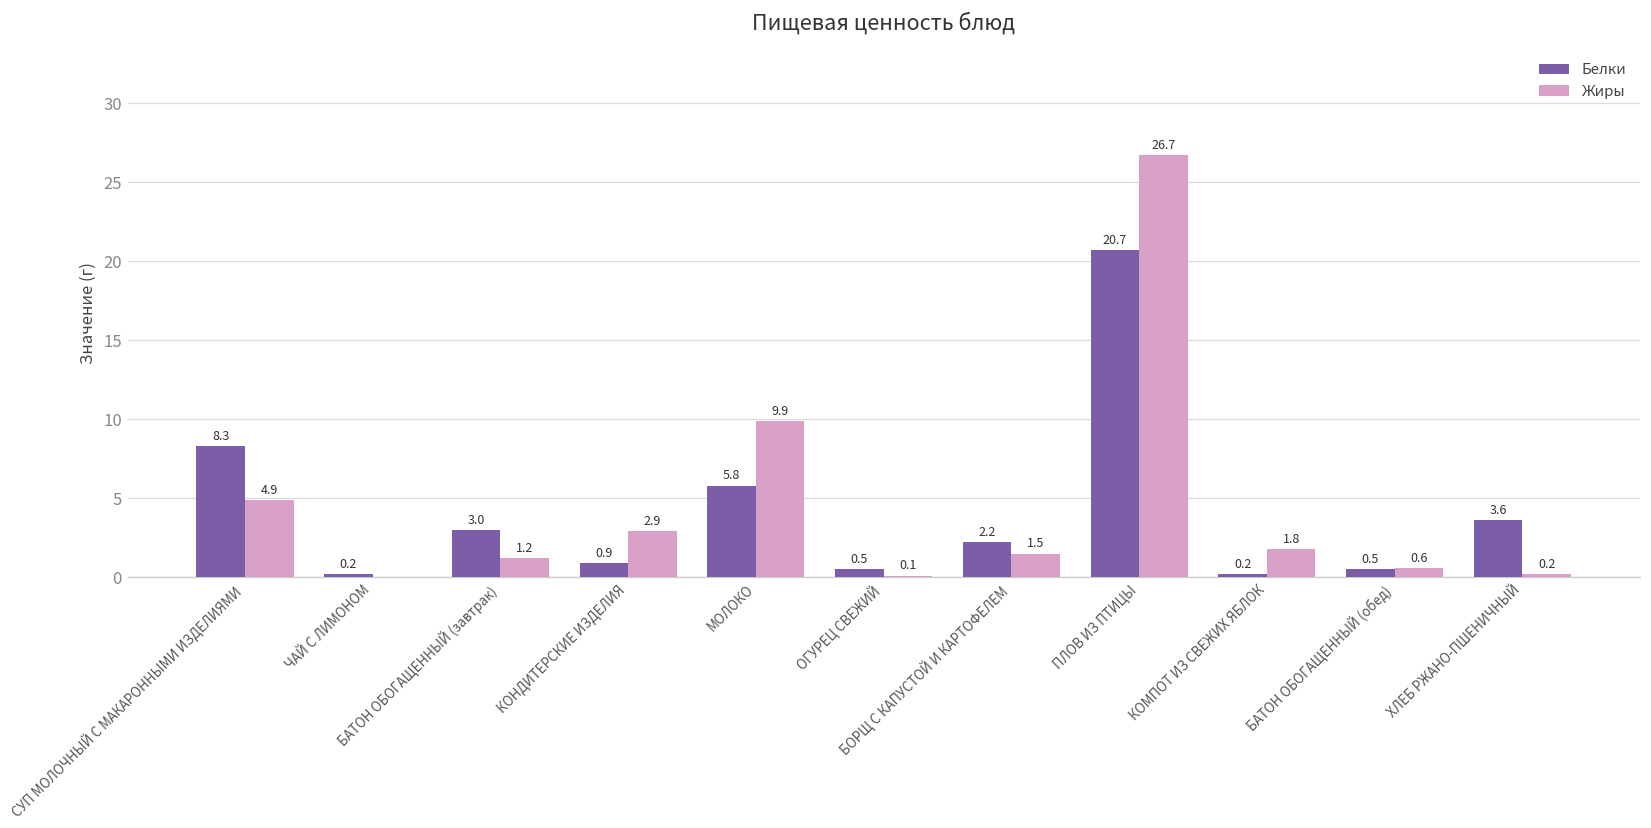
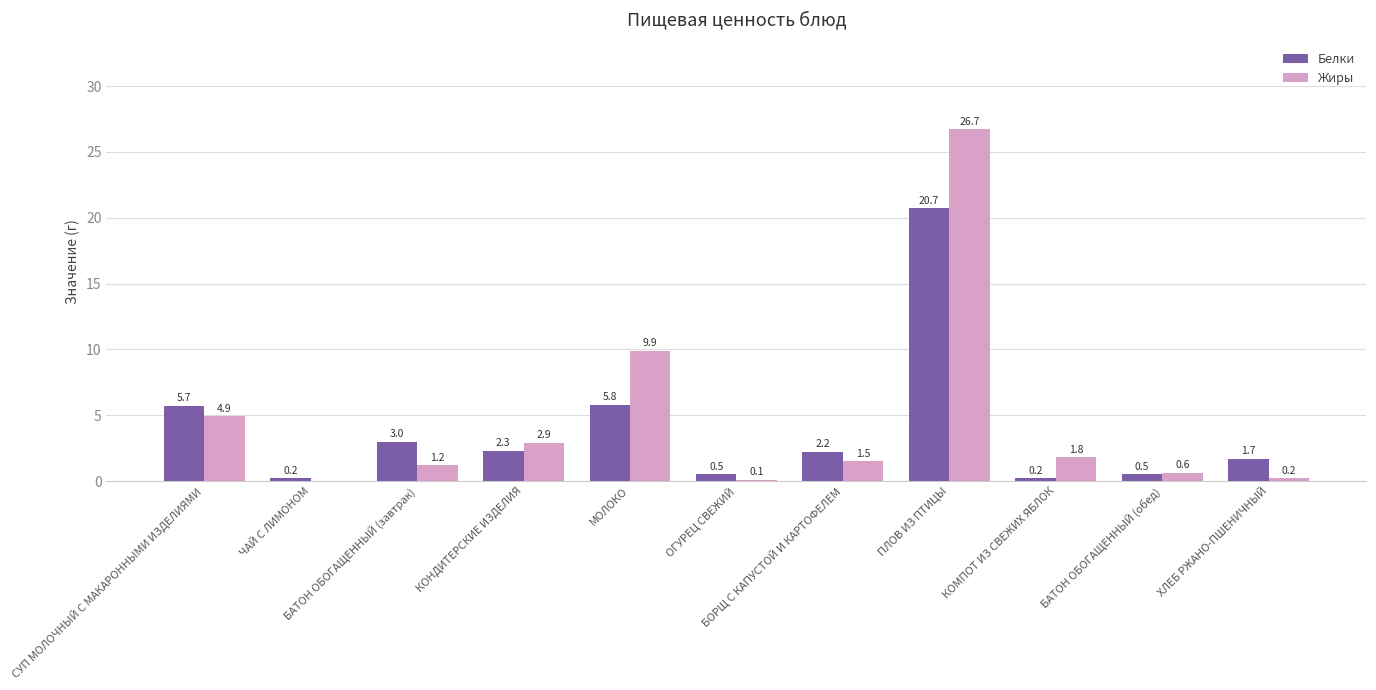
  {
    "Белки": {
-     "СУП МОЛОЧНЫЙ С МАКАРОННЫМИ ИЗДЕЛИЯМИ": 8.3,
+     "СУП МОЛОЧНЫЙ С МАКАРОННЫМИ ИЗДЕЛИЯМИ": 5.7,
      "ЧАЙ С ЛИМОНОМ": 0.2,
      "БАТОН ОБОГАЩЕННЫЙ (завтрак)": 3.0,
-     "КОНДИТЕРСКИЕ ИЗДЕЛИЯ": 0.9,
+     "КОНДИТЕРСКИЕ ИЗДЕЛИЯ": 2.3,
      "МОЛОКО": 5.8,
      "ОГУРЕЦ СВЕЖИЙ": 0.5,
      "БОРЩ С КАПУСТОЙ И КАРТОФЕЛЕМ": 2.2,
      "ПЛОВ ИЗ ПТИЦЫ": 20.7,
      "КОМПОТ ИЗ СВЕЖИХ ЯБЛОК": 0.2,
      "БАТОН ОБОГАЩЕННЫЙ (обед)": 0.5,
-     "ХЛЕБ РЖАНО-ПШЕНИЧНЫЙ": 3.6
+     "ХЛЕБ РЖАНО-ПШЕНИЧНЫЙ": 1.7
    },
    "Жиры": {
      "СУП МОЛОЧНЫЙ С МАКАРОННЫМИ ИЗДЕЛИЯМИ": 4.9,
      "БАТОН ОБОГАЩЕННЫЙ (завтрак)": 1.2,
      "КОНДИТЕРСКИЕ ИЗДЕЛИЯ": 2.9,
      "МОЛОКО": 9.9,
      "ОГУРЕЦ СВЕЖИЙ": 0.1,
      "БОРЩ С КАПУСТОЙ И КАРТОФЕЛЕМ": 1.5,
      "ПЛОВ ИЗ ПТИЦЫ": 26.7,
      "КОМПОТ ИЗ СВЕЖИХ ЯБЛОК": 1.8,
      "БАТОН ОБОГАЩЕННЫЙ (обед)": 0.6,
      "ХЛЕБ РЖАНО-ПШЕНИЧНЫЙ": 0.2
    }
  }
